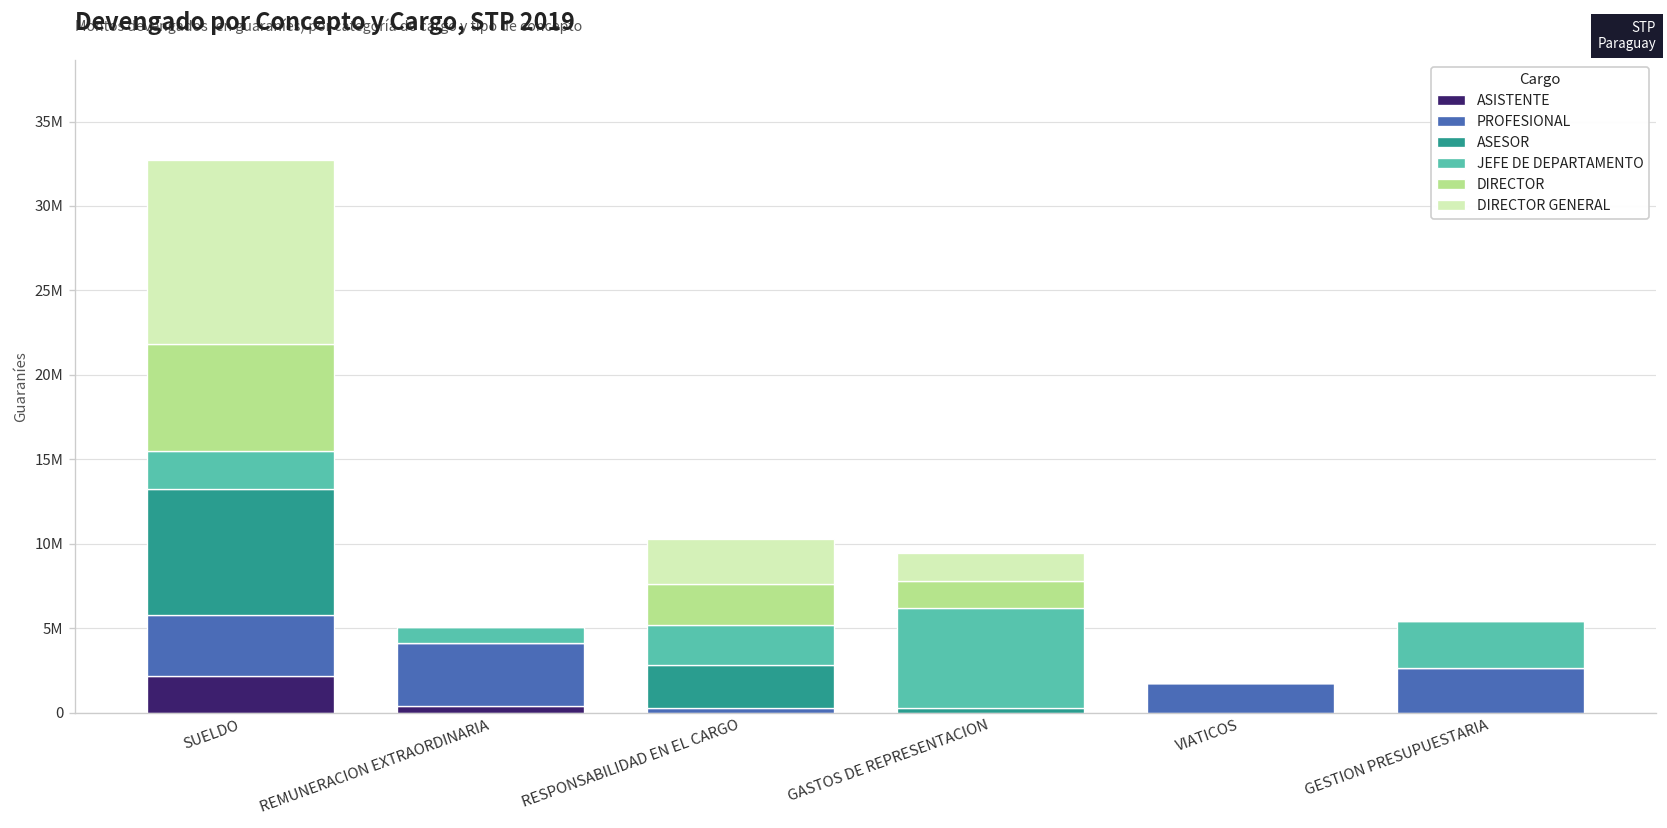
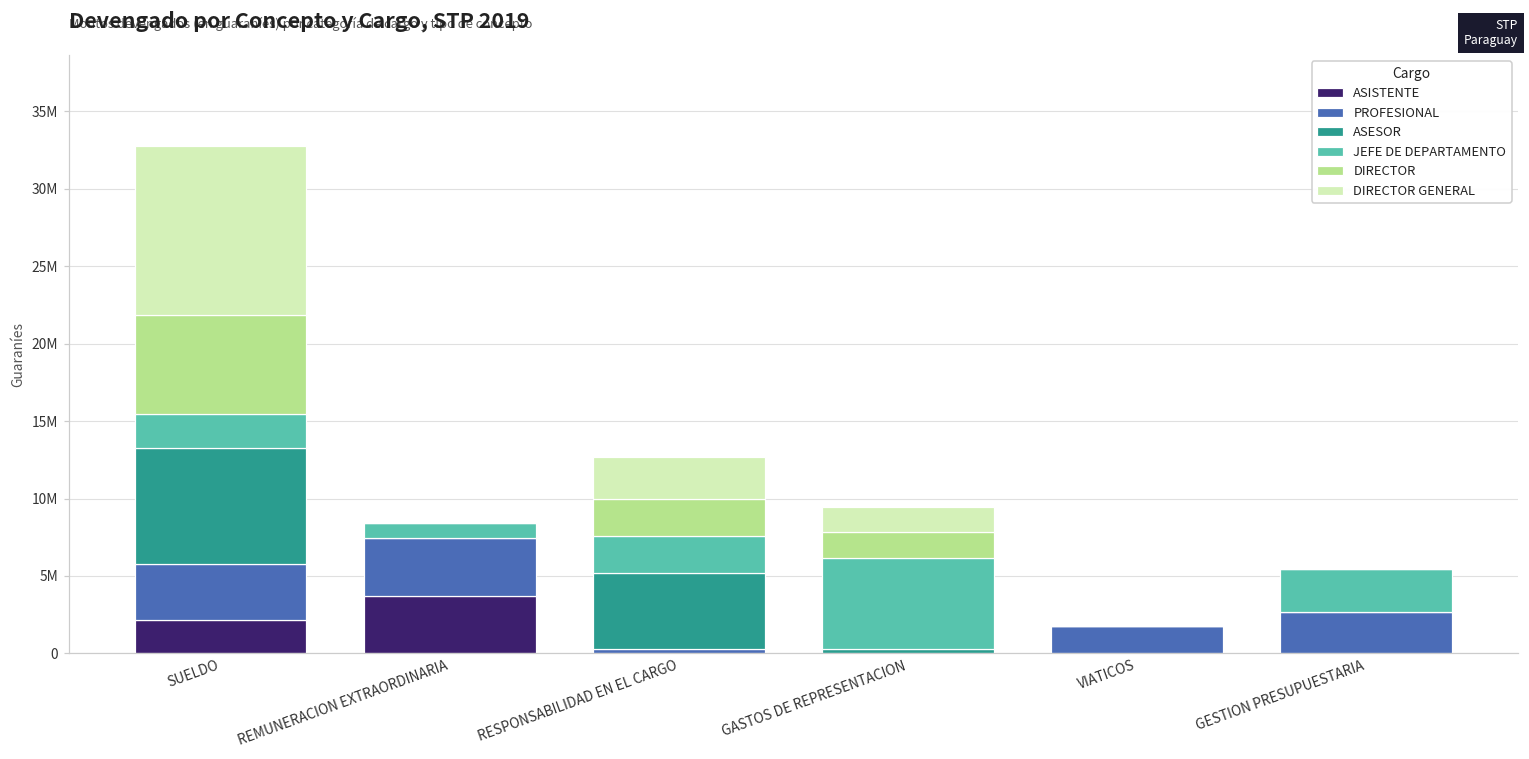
  {
    "ASISTENTE": {
      "SUELDO": 2200000,
-     "REMUNERACION EXTRAORDINARIA": 400000,
+     "REMUNERACION EXTRAORDINARIA": 3700000,
      "RESPONSABILIDAD EN EL CARGO": 0,
      "GASTOS DE REPRESENTACION": 0,
      "VIATICOS": 0,
      "GESTION PRESUPUESTARIA": 0
    },
    "PROFESIONAL": {
      "SUELDO": 3600000,
      "REMUNERACION EXTRAORDINARIA": 3700000,
      "RESPONSABILIDAD EN EL CARGO": 300000,
      "GASTOS DE REPRESENTACION": 0,
      "VIATICOS": 1700000,
      "GESTION PRESUPUESTARIA": 2700000
    },
    "ASESOR": {
      "SUELDO": 7500000,
      "REMUNERACION EXTRAORDINARIA": 0,
-     "RESPONSABILIDAD EN EL CARGO": 2500000,
+     "RESPONSABILIDAD EN EL CARGO": 4900000,
      "GASTOS DE REPRESENTACION": 300000,
      "VIATICOS": 0,
      "GESTION PRESUPUESTARIA": 0
    },
    "JEFE DE DEPARTAMENTO": {
      "SUELDO": 2200000,
      "REMUNERACION EXTRAORDINARIA": 900000,
      "RESPONSABILIDAD EN EL CARGO": 2400000,
      "GASTOS DE REPRESENTACION": 5900000,
      "VIATICOS": 0,
      "GESTION PRESUPUESTARIA": 2800000
    }
  }
